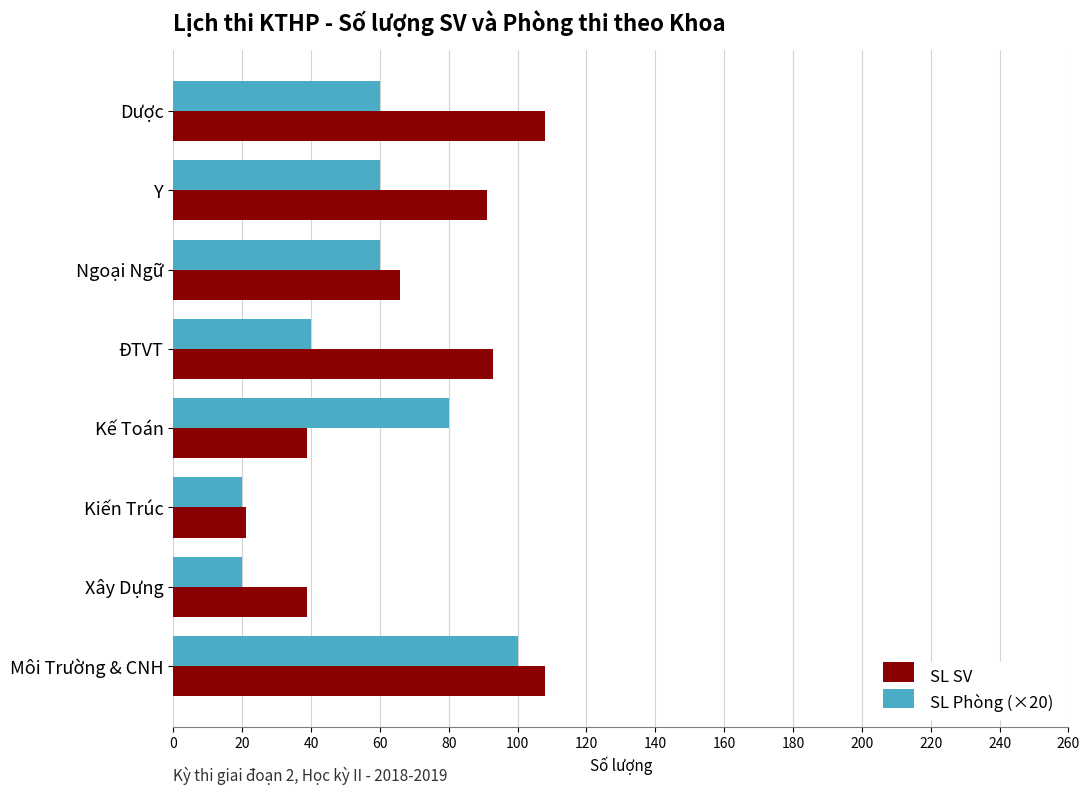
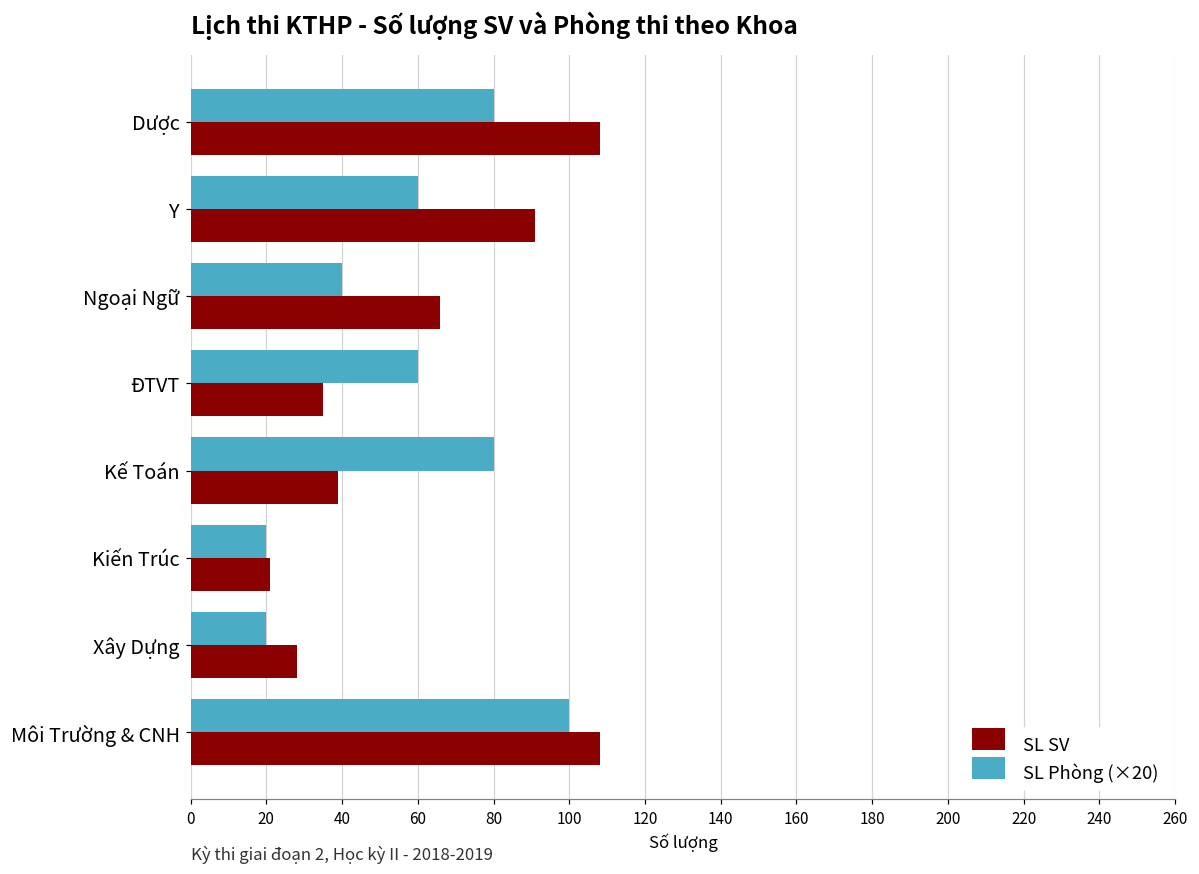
  {
    "SL SV": {
      "Dược": 108,
      "Y": 91,
      "Ngoại Ngữ": 66,
-     "ĐTVT": 93,
+     "ĐTVT": 35,
      "Kế Toán": 39,
      "Kiến Trúc": 21,
-     "Xây Dựng": 39,
+     "Xây Dựng": 28,
      "Môi Trường & CNH": 108
    },
    "SL Phòng (×20)": {
-     "Dược": 60,
+     "Dược": 80,
      "Y": 60,
-     "Ngoại Ngữ": 60,
-     "ĐTVT": 40,
+     "Ngoại Ngữ": 40,
+     "ĐTVT": 60,
      "Kế Toán": 80,
      "Kiến Trúc": 20,
      "Xây Dựng": 20,
      "Môi Trường & CNH": 100
    }
  }
